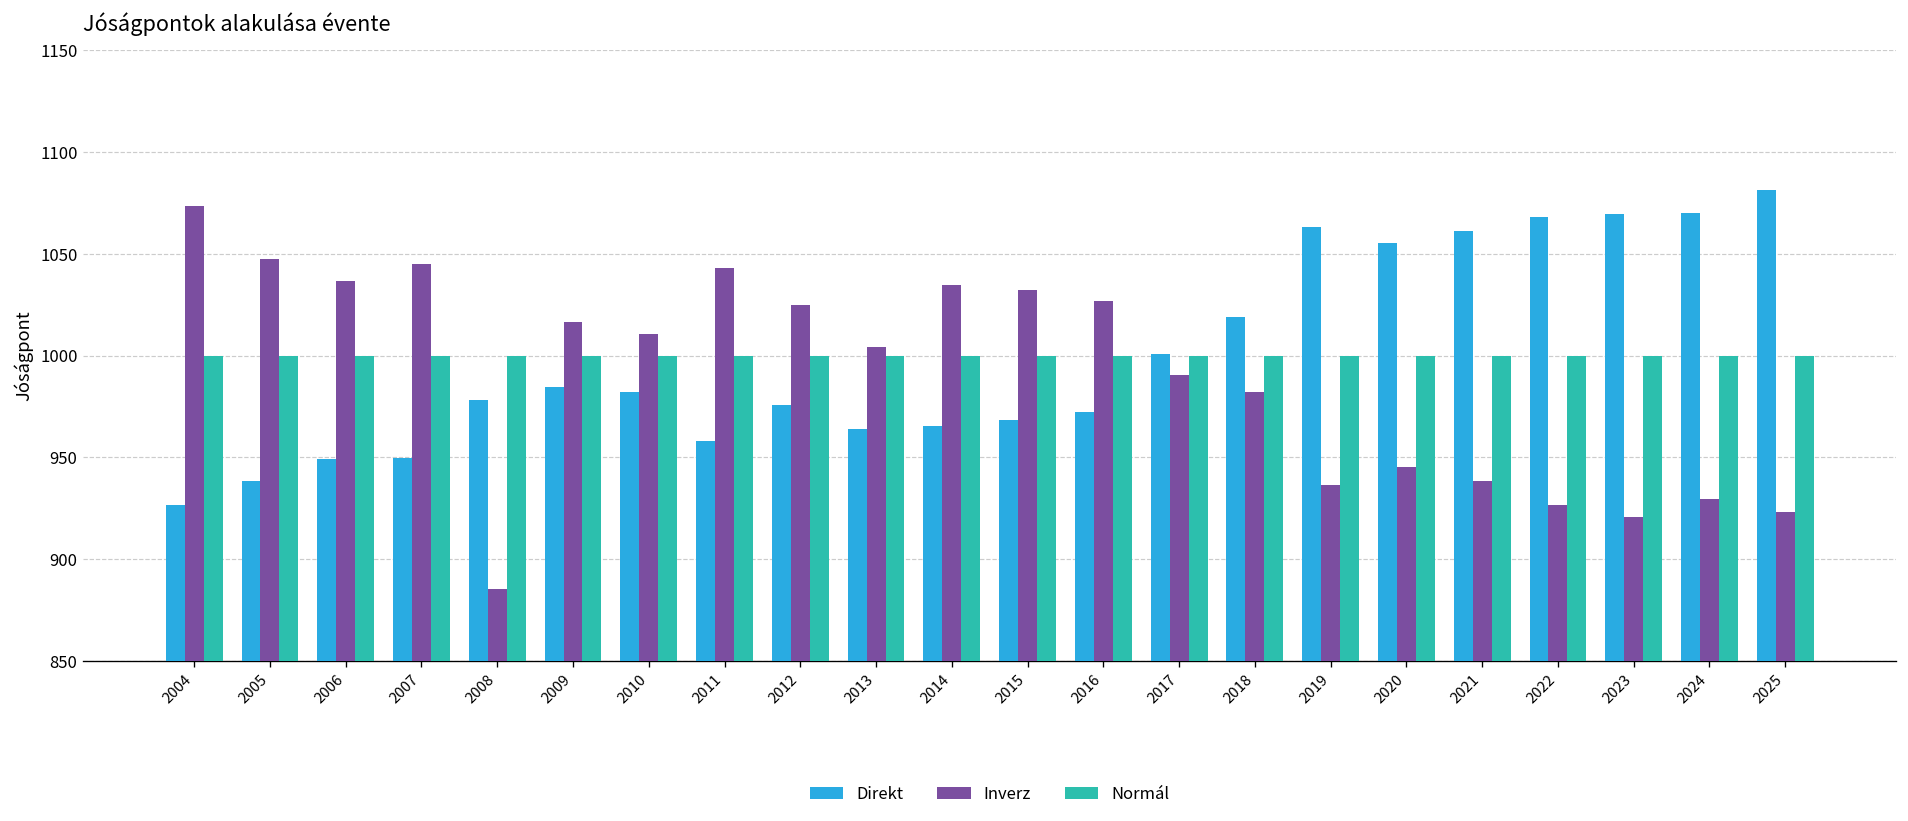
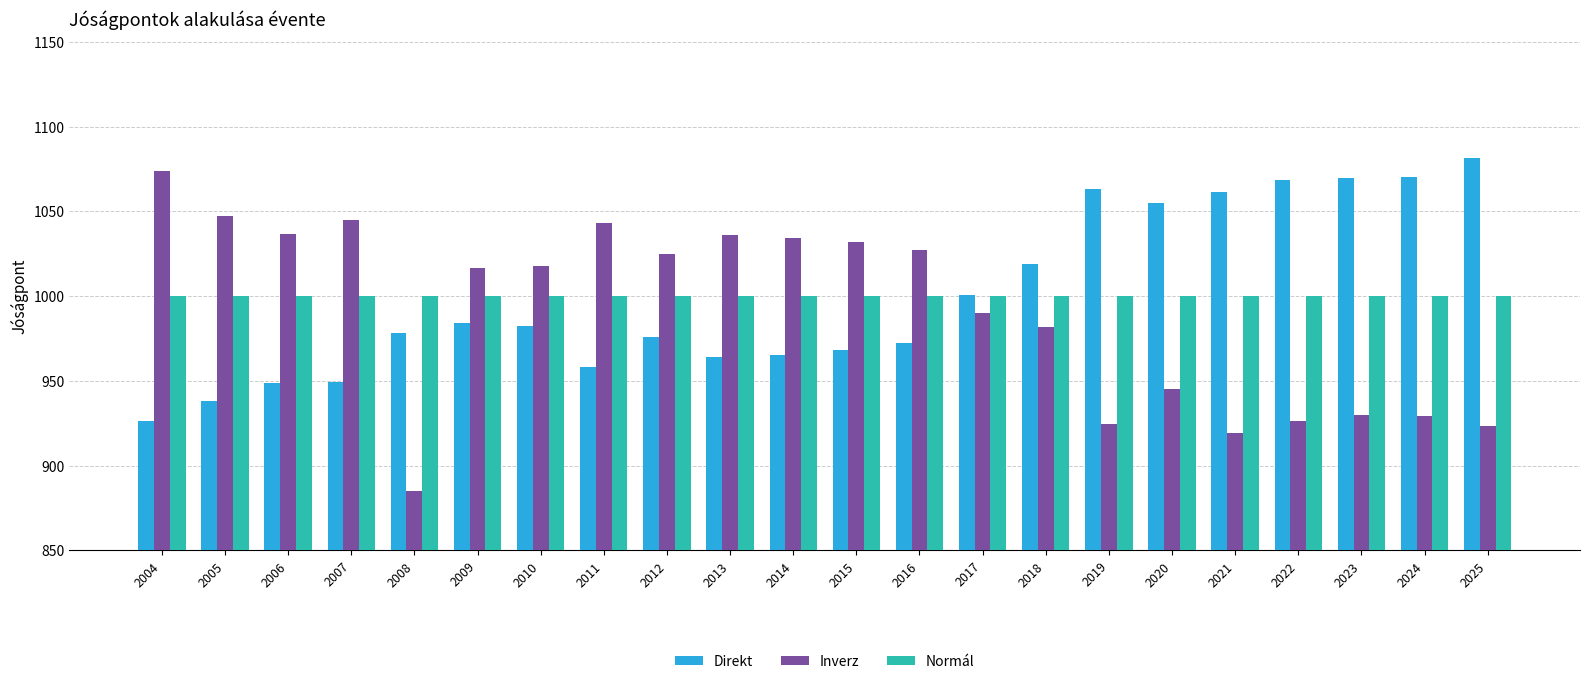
  {
    "Inverz": {
      "2004": 1074,
      "2005": 1047,
      "2006": 1036,
      "2007": 1045,
      "2008": 885,
      "2009": 1017,
-     "2010": 1011,
+     "2010": 1018,
      "2011": 1043,
      "2012": 1025,
-     "2013": 1004,
+     "2013": 1036,
      "2014": 1035,
      "2015": 1032,
      "2016": 1027,
      "2017": 990,
      "2018": 982,
-     "2019": 936,
+     "2019": 924,
      "2020": 945,
-     "2021": 938,
+     "2021": 919,
      "2022": 926,
-     "2023": 921,
+     "2023": 930,
      "2024": 929,
      "2025": 923
    }
  }
